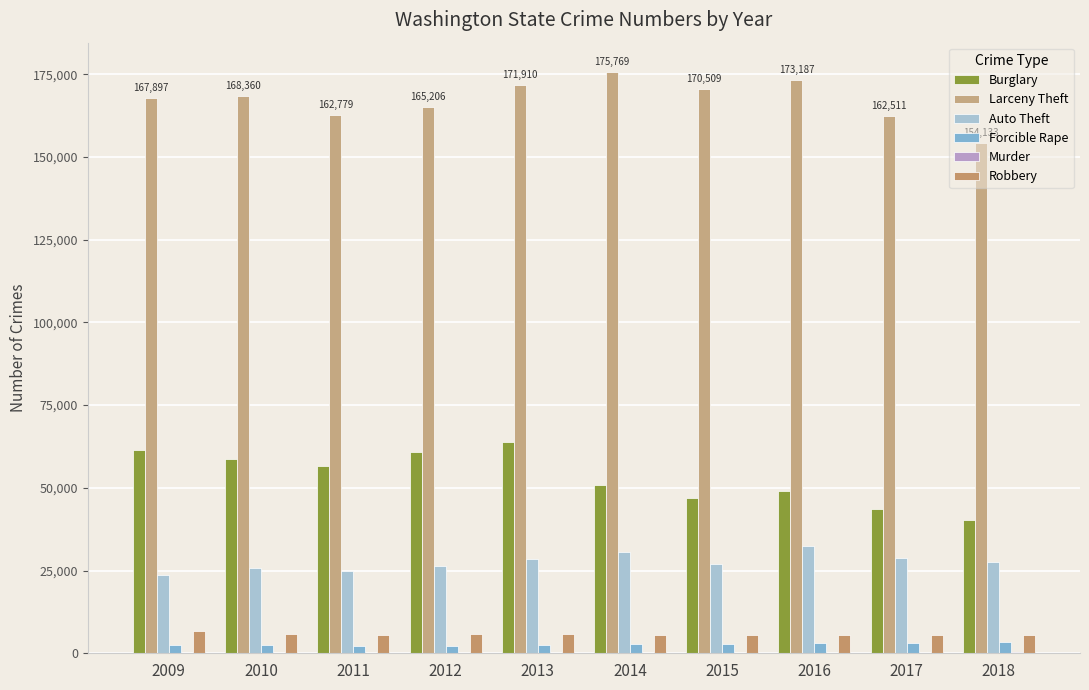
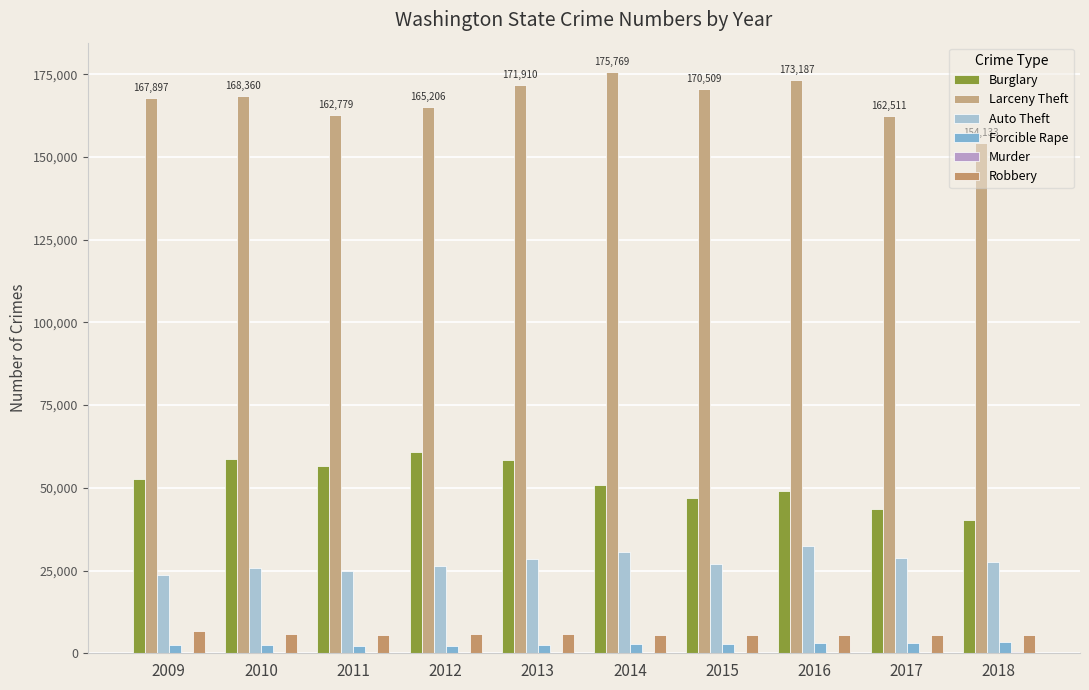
  {
    "Burglary": {
-     "2009": "62,000",
+     "2009": "53,000",
      "2010": "59,000",
      "2011": "57,000",
      "2012": "61,000",
-     "2013": "64,000",
+     "2013": "58,000",
      "2014": "51,000",
      "2015": "47,000",
      "2016": "49,000",
      "2017": "44,000",
      "2018": "40,000"
    }
  }
